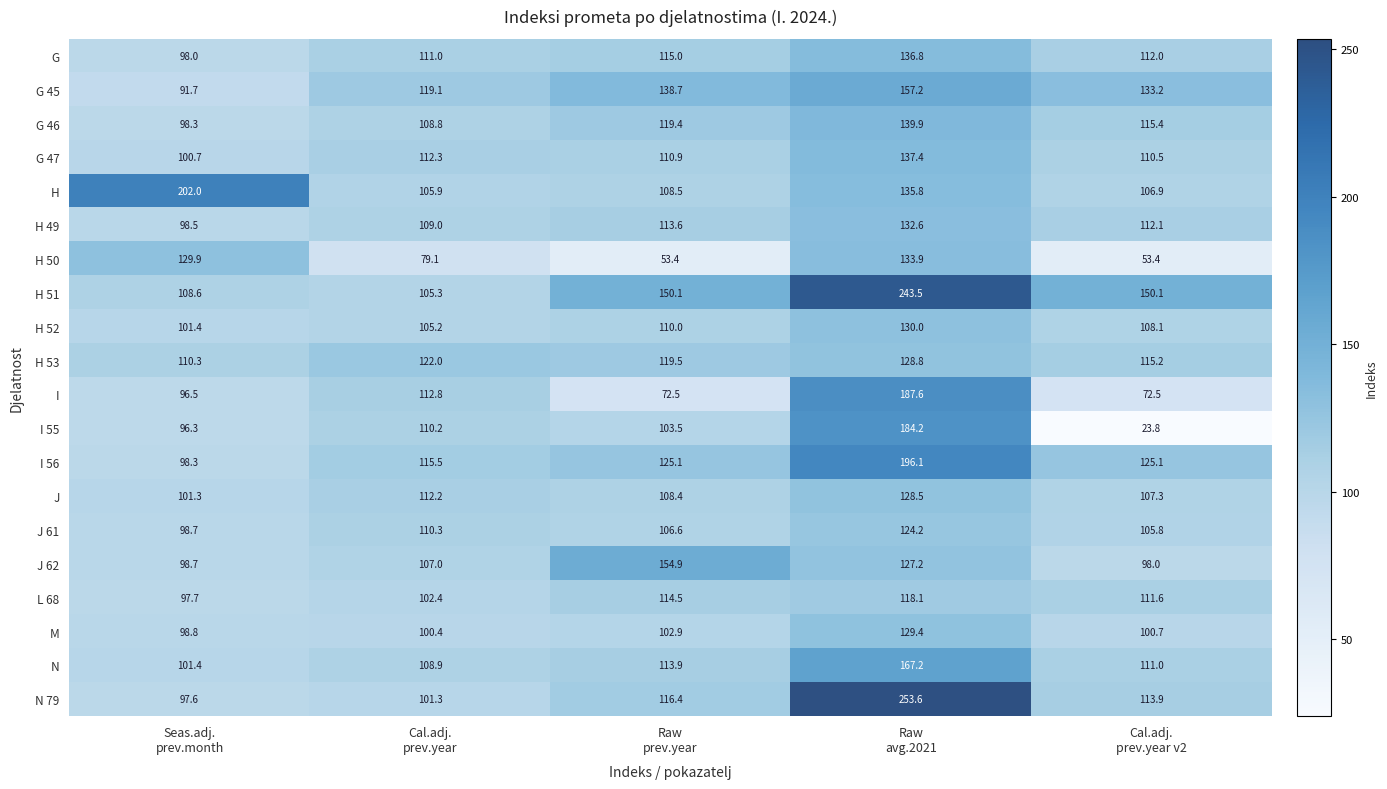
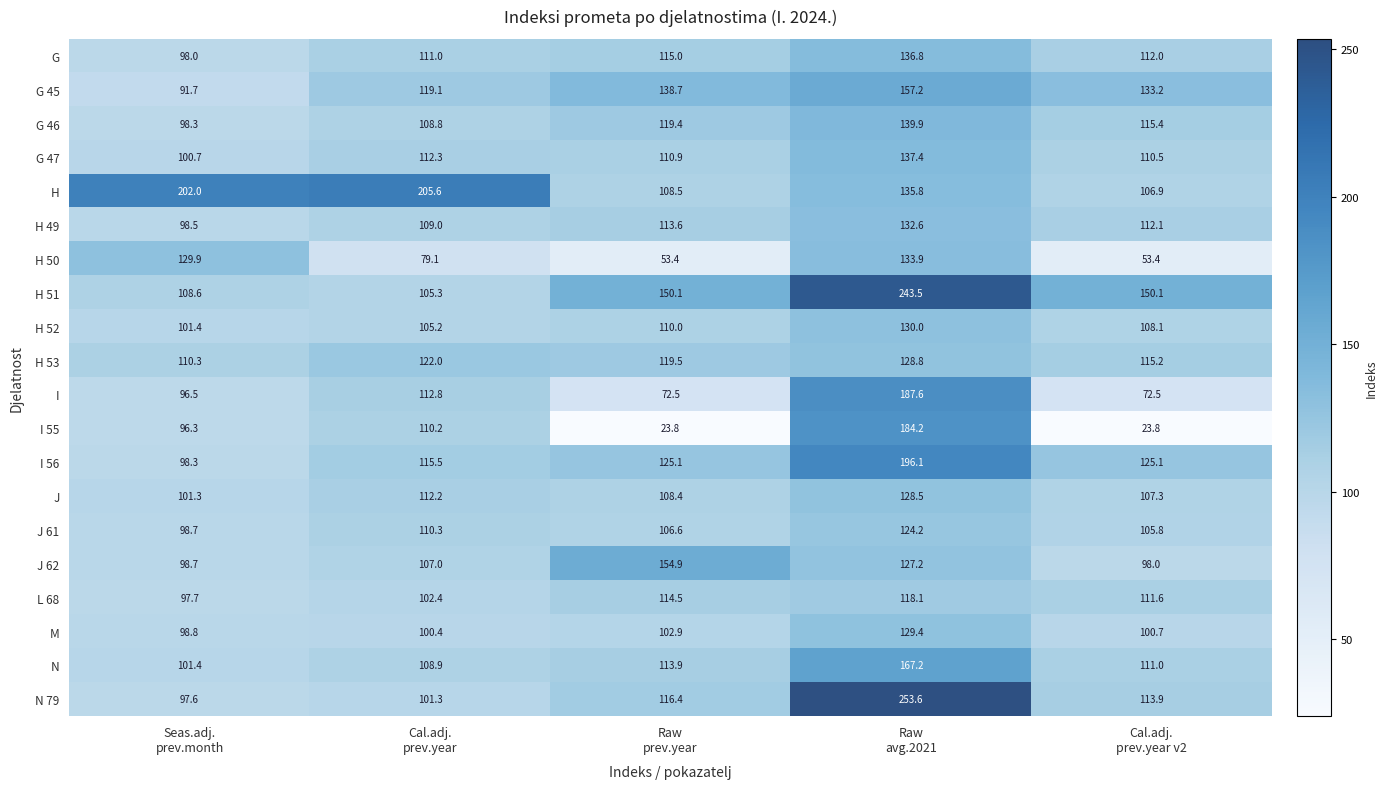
  {
    "G": {
      "Seas.adj. prev.month": 98.0,
      "Cal.adj. prev.year": 111.0,
      "Raw prev.year": 115.0,
      "Raw avg.2021": 136.8,
      "Cal.adj. prev.year v2": 112.0
    },
    "G 45": {
      "Seas.adj. prev.month": 91.7,
      "Cal.adj. prev.year": 119.1,
      "Raw prev.year": 138.7,
      "Raw avg.2021": 157.2,
      "Cal.adj. prev.year v2": 133.2
    },
    "G 46": {
      "Seas.adj. prev.month": 98.3,
      "Cal.adj. prev.year": 108.8,
      "Raw prev.year": 119.4,
      "Raw avg.2021": 139.9,
      "Cal.adj. prev.year v2": 115.4
    },
    "G 47": {
      "Seas.adj. prev.month": 100.7,
      "Cal.adj. prev.year": 112.3,
      "Raw prev.year": 110.9,
      "Raw avg.2021": 137.4,
      "Cal.adj. prev.year v2": 110.5
    },
    "H": {
      "Seas.adj. prev.month": 202.0,
-     "Cal.adj. prev.year": 105.9,
+     "Cal.adj. prev.year": 205.6,
      "Raw prev.year": 108.5,
      "Raw avg.2021": 135.8,
      "Cal.adj. prev.year v2": 106.9
    },
    "H 49": {
      "Seas.adj. prev.month": 98.5,
      "Cal.adj. prev.year": 109.0,
      "Raw prev.year": 113.6,
      "Raw avg.2021": 132.6,
      "Cal.adj. prev.year v2": 112.1
    },
    "H 50": {
      "Seas.adj. prev.month": 129.9,
      "Cal.adj. prev.year": 79.1,
      "Raw prev.year": 53.4,
      "Raw avg.2021": 133.9,
      "Cal.adj. prev.year v2": 53.4
    },
    "H 51": {
      "Seas.adj. prev.month": 108.6,
      "Cal.adj. prev.year": 105.3,
      "Raw prev.year": 150.1,
      "Raw avg.2021": 243.5,
      "Cal.adj. prev.year v2": 150.1
    },
    "H 52": {
      "Seas.adj. prev.month": 101.4,
      "Cal.adj. prev.year": 105.2,
      "Raw prev.year": 110.0,
      "Raw avg.2021": 130.0,
      "Cal.adj. prev.year v2": 108.1
    },
    "H 53": {
      "Seas.adj. prev.month": 110.3,
      "Cal.adj. prev.year": 122.0,
      "Raw prev.year": 119.5,
      "Raw avg.2021": 128.8,
      "Cal.adj. prev.year v2": 115.2
    },
    "I": {
      "Seas.adj. prev.month": 96.5,
      "Cal.adj. prev.year": 112.8,
      "Raw prev.year": 72.5,
      "Raw avg.2021": 187.6,
      "Cal.adj. prev.year v2": 72.5
    },
    "I 55": {
      "Seas.adj. prev.month": 96.3,
      "Cal.adj. prev.year": 110.2,
-     "Raw prev.year": 103.5,
+     "Raw prev.year": 23.8,
      "Raw avg.2021": 184.2,
      "Cal.adj. prev.year v2": 23.8
    },
    "I 56": {
      "Seas.adj. prev.month": 98.3,
      "Cal.adj. prev.year": 115.5,
      "Raw prev.year": 125.1,
      "Raw avg.2021": 196.1,
      "Cal.adj. prev.year v2": 125.1
    },
    "J": {
      "Seas.adj. prev.month": 101.3,
      "Cal.adj. prev.year": 112.2,
      "Raw prev.year": 108.4,
      "Raw avg.2021": 128.5,
      "Cal.adj. prev.year v2": 107.3
    },
    "J 61": {
      "Seas.adj. prev.month": 98.7,
      "Cal.adj. prev.year": 110.3,
      "Raw prev.year": 106.6,
      "Raw avg.2021": 124.2,
      "Cal.adj. prev.year v2": 105.8
    },
    "J 62": {
      "Seas.adj. prev.month": 98.7,
      "Cal.adj. prev.year": 107.0,
      "Raw prev.year": 154.9,
      "Raw avg.2021": 127.2,
      "Cal.adj. prev.year v2": 98.0
    },
    "L 68": {
      "Seas.adj. prev.month": 97.7,
      "Cal.adj. prev.year": 102.4,
      "Raw prev.year": 114.5,
      "Raw avg.2021": 118.1,
      "Cal.adj. prev.year v2": 111.6
    },
    "M": {
      "Seas.adj. prev.month": 98.8,
      "Cal.adj. prev.year": 100.4,
      "Raw prev.year": 102.9,
      "Raw avg.2021": 129.4,
      "Cal.adj. prev.year v2": 100.7
    },
    "N": {
      "Seas.adj. prev.month": 101.4,
      "Cal.adj. prev.year": 108.9,
      "Raw prev.year": 113.9,
      "Raw avg.2021": 167.2,
      "Cal.adj. prev.year v2": 111.0
    },
    "N 79": {
      "Seas.adj. prev.month": 97.6,
      "Cal.adj. prev.year": 101.3,
      "Raw prev.year": 116.4,
      "Raw avg.2021": 253.6,
      "Cal.adj. prev.year v2": 113.9
    }
  }
